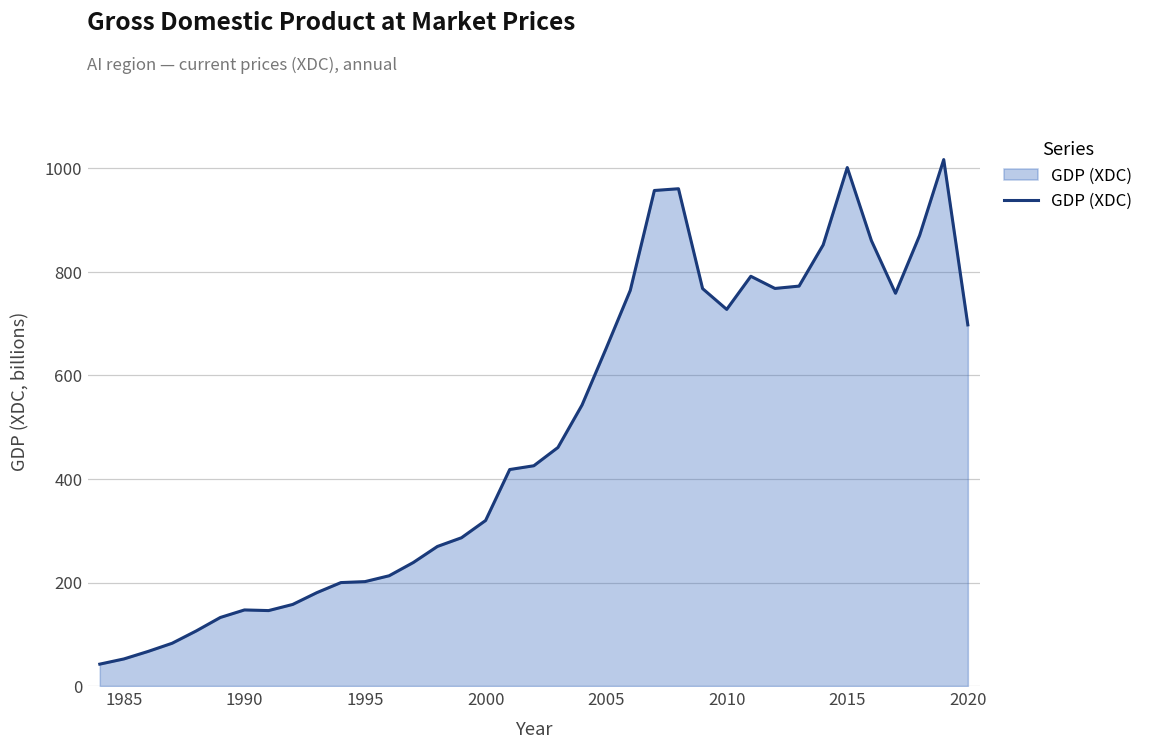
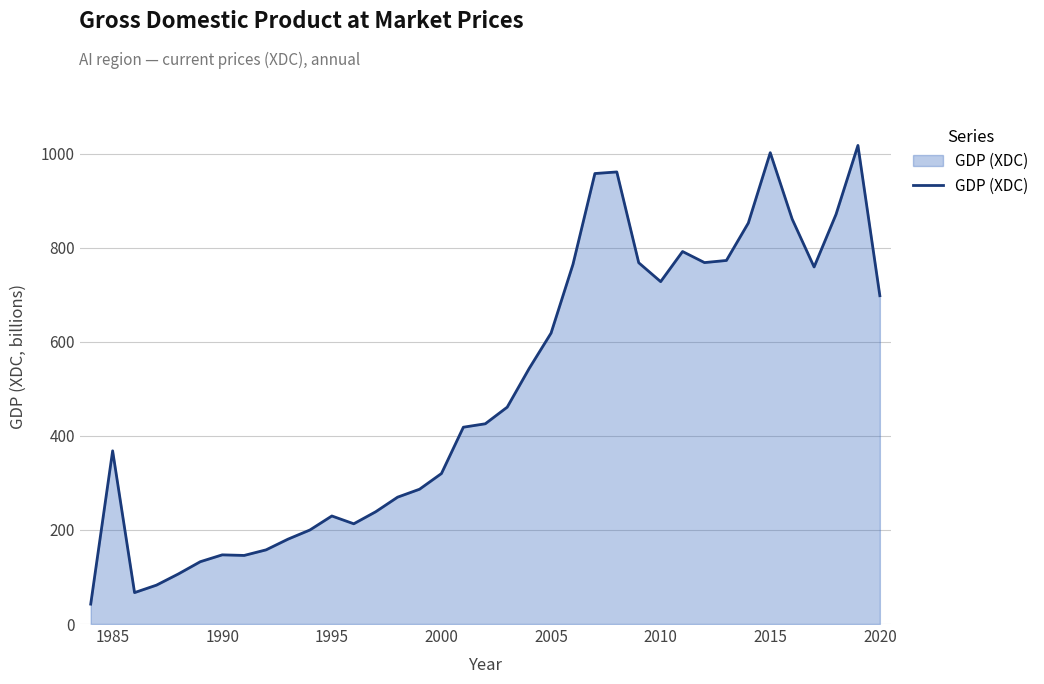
  {
-   "1985": 50,
+   "1985": 370,
    "1990": 150,
-   "1995": 200,
+   "1995": 230,
    "2000": 320,
-   "2005": 650,
+   "2005": 620,
    "2010": 730,
    "2015": 1000,
    "2020": 700
  }
